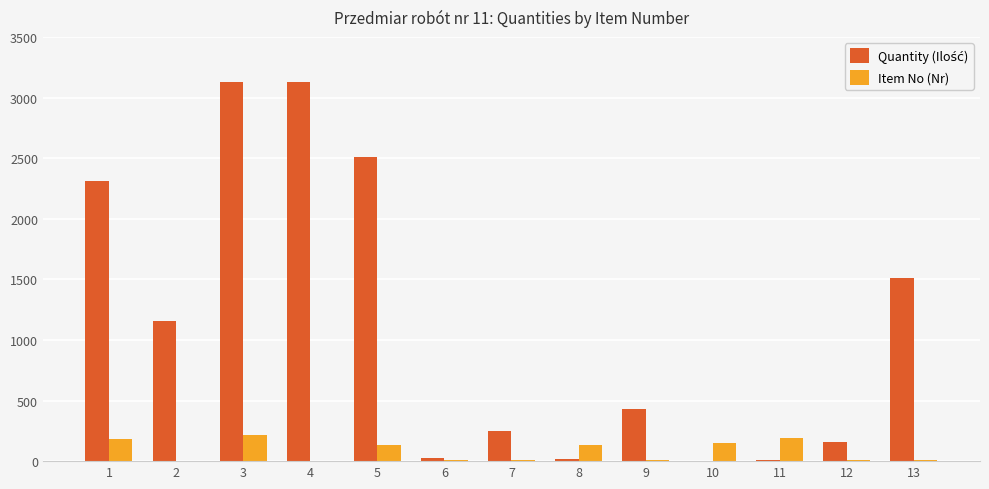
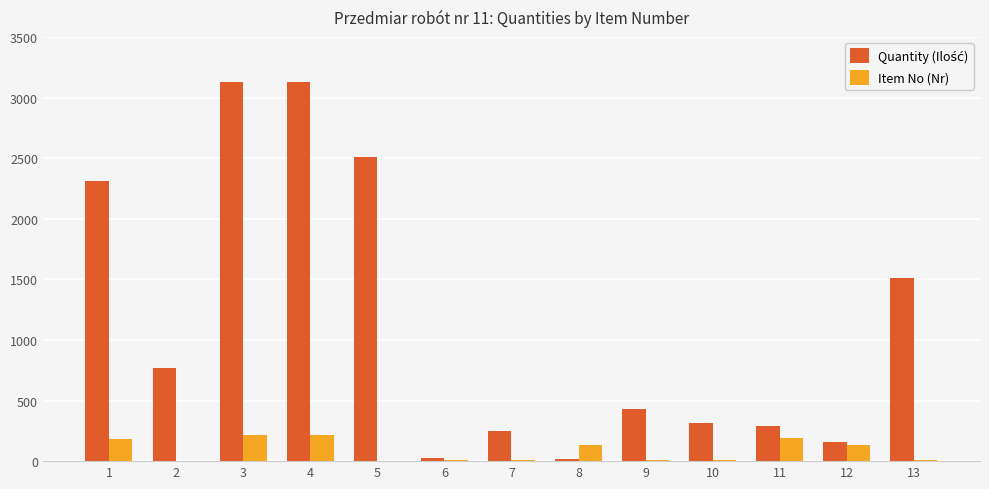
  {
    "Quantity (Ilość)": {
      "1": 2320,
-     "2": 1160,
+     "2": 770,
      "3": 3130,
      "4": 3130,
      "5": 2510,
      "6": 20,
      "7": 250,
      "9": 430,
-     "10": 0,
-     "11": 10,
+     "10": 310,
+     "11": 290,
      "12": 160,
      "13": 1510
    },
    "Item No (Nr)": {
      "1": 180,
      "3": 210,
-     "4": 0,
-     "5": 130,
+     "4": 210,
+     "5": 10,
      "8": 130,
-     "10": 150,
+     "10": 10,
      "11": 190,
-     "12": 10
+     "12": 130
    }
  }
